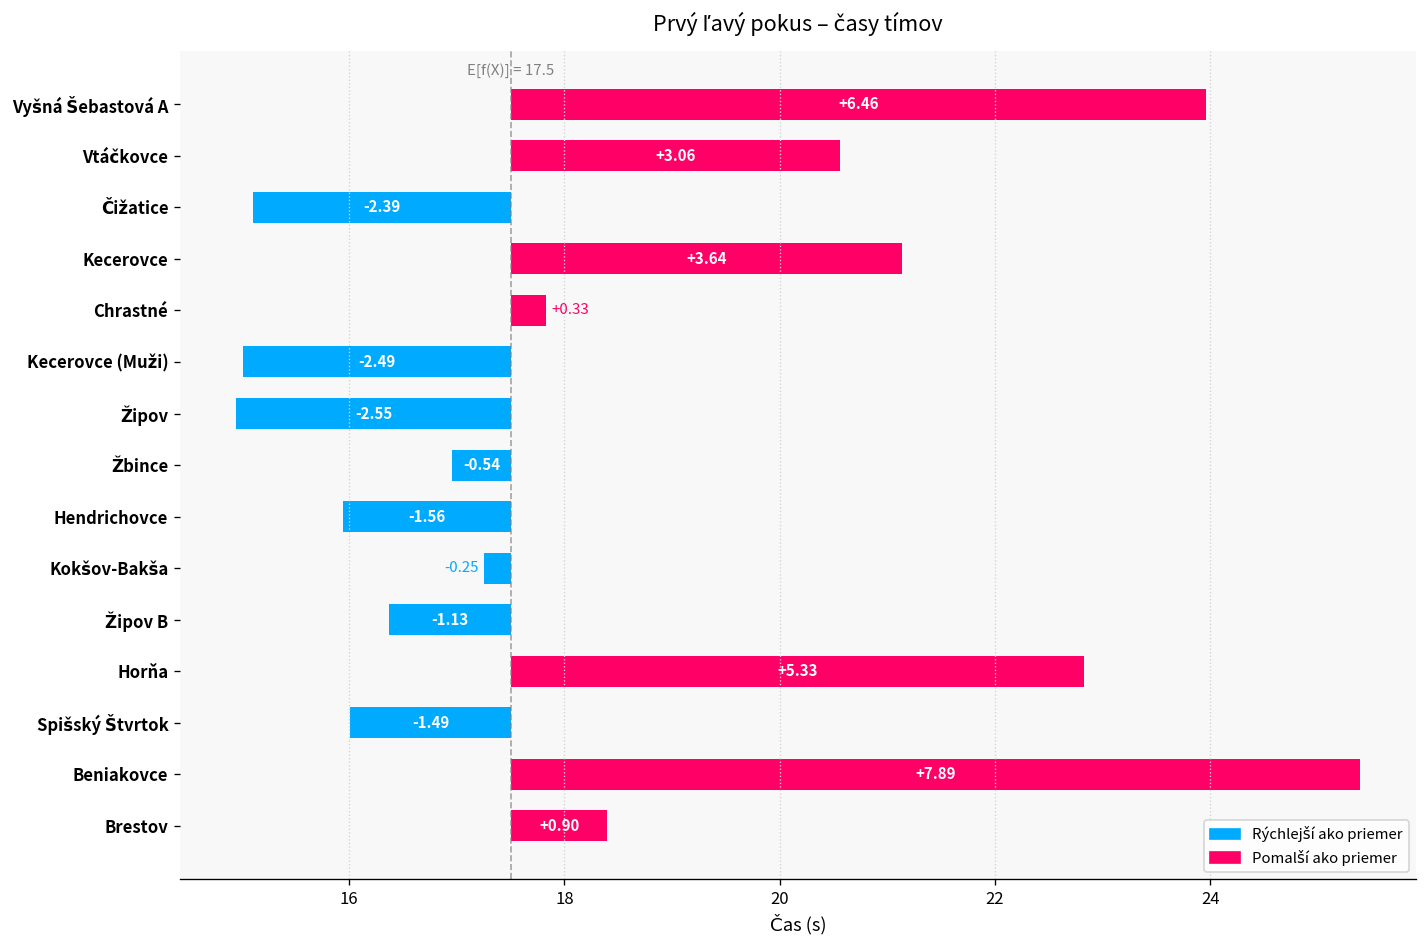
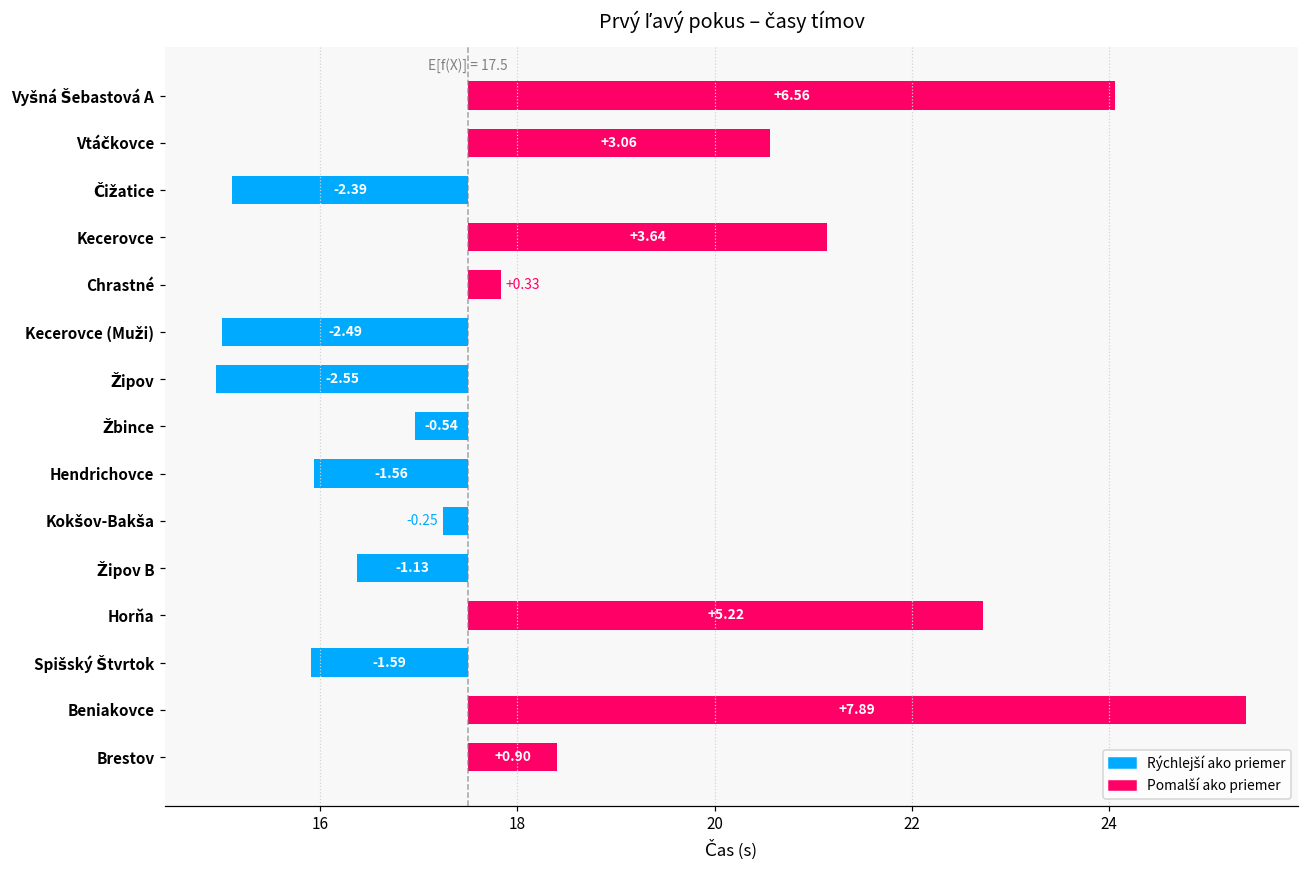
  {
-   "Vyšná Šebastová A": "+6.46",
+   "Vyšná Šebastová A": "+6.56",
    "Vtáčkovce": "+3.06",
    "Čižatice": "-2.39",
    "Kecerovce": "+3.64",
    "Chrastné": "+0.33",
    "Kecerovce (Muži)": "-2.49",
    "Žipov": "-2.55",
    "Žbince": "-0.54",
    "Hendrichovce": "-1.56",
    "Kokšov-Bakša": "-0.25",
    "Žipov B": "-1.13",
-   "Horňa": "+5.33",
-   "Spišský Štvrtok": "-1.49",
+   "Horňa": "+5.22",
+   "Spišský Štvrtok": "-1.59",
    "Beniakovce": "+7.89",
    "Brestov": "+0.90"
  }
